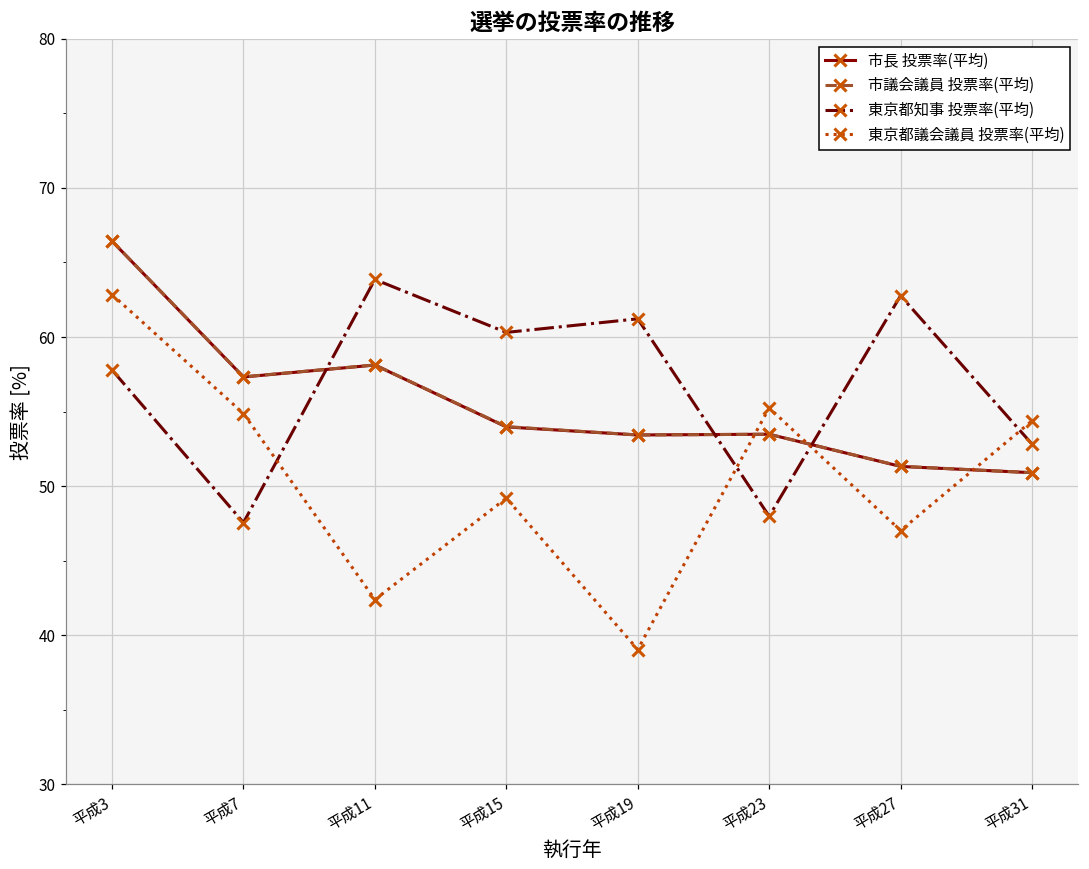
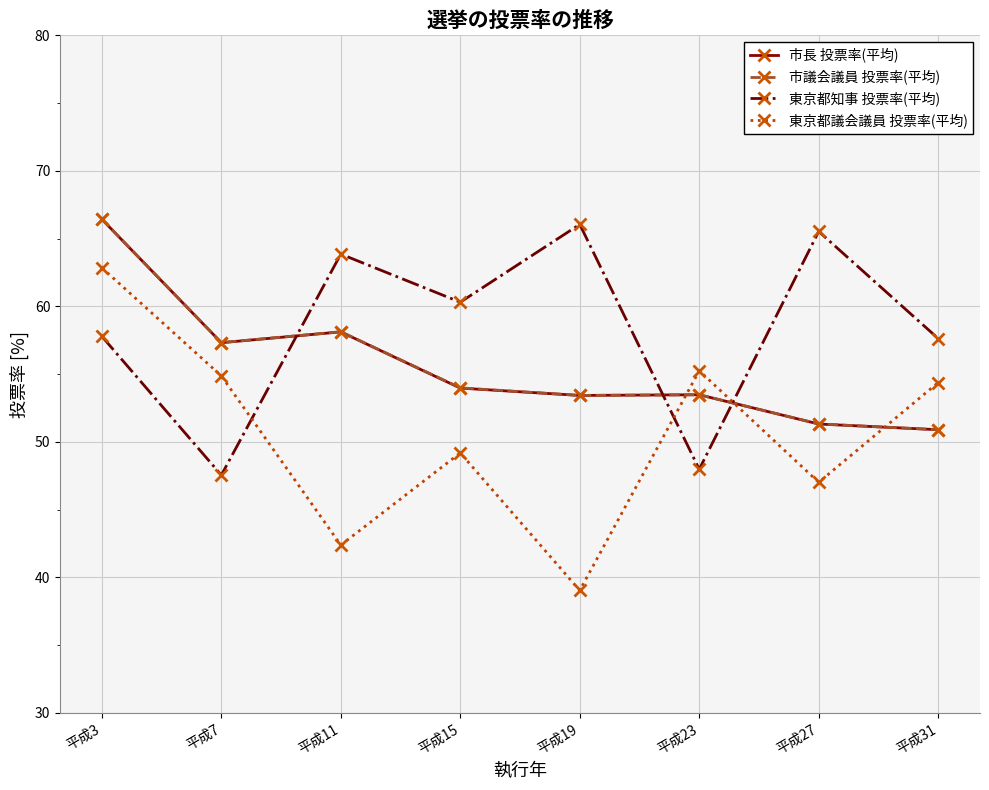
  {
    "東京都知事 投票率(平均)": {
      "平成3": 57.8,
      "平成7": 47.6,
      "平成11": 63.9,
      "平成15": 60.3,
-     "平成19": 61.2,
+     "平成19": 66.1,
      "平成23": 48.0,
-     "平成27": 62.8,
-     "平成31": 52.8
+     "平成27": 65.5,
+     "平成31": 57.6
    }
  }
